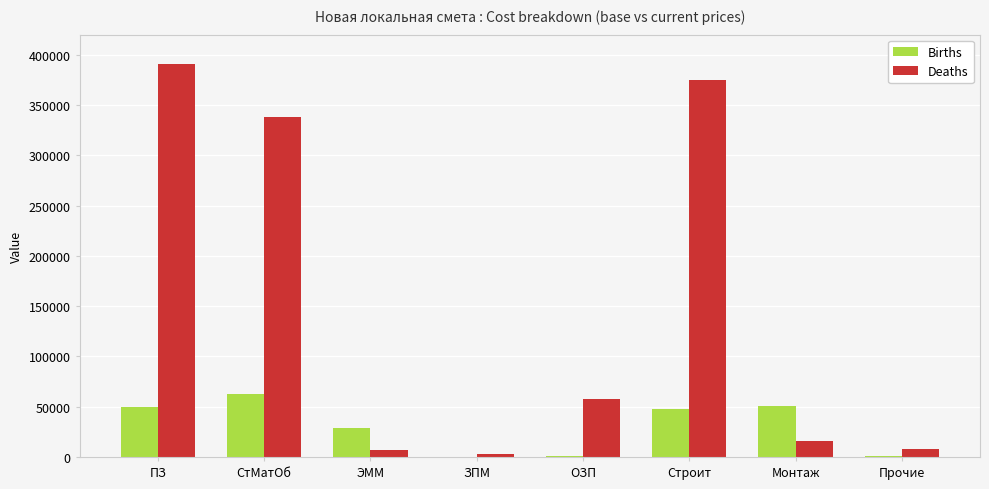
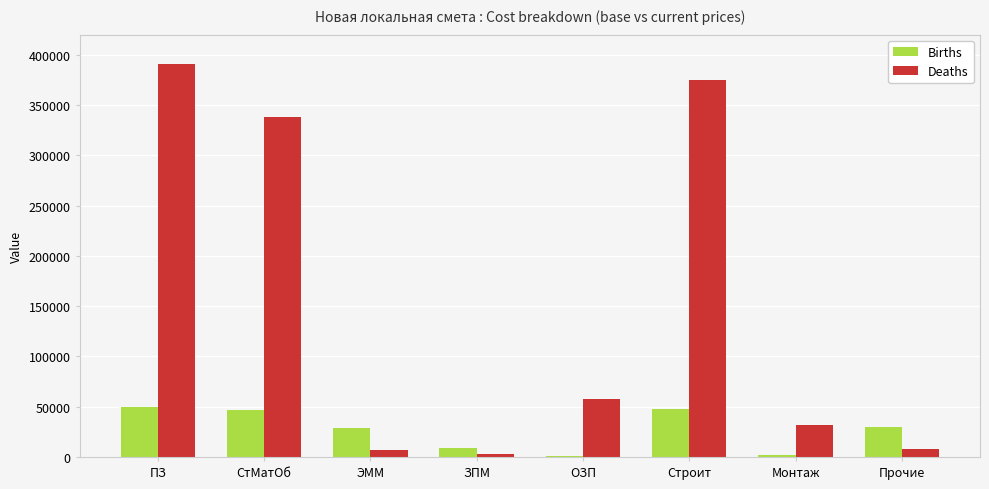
  {
    "Births": {
      "ПЗ": 49000,
-     "СтМатОб": 63000,
+     "СтМатОб": 46000,
      "ЭММ": 29000,
-     "ЗПМ": 0,
+     "ЗПМ": 9000,
      "Строит": 48000,
-     "Монтаж": 51000,
-     "Прочие": 1000
+     "Монтаж": 2000,
+     "Прочие": 29000
    },
    "Deaths": {
      "ПЗ": 391000,
      "СтМатОб": 338000,
      "ЭММ": 7000,
      "ЗПМ": 3000,
      "ОЗП": 58000,
      "Строит": 375000,
-     "Монтаж": 16000,
+     "Монтаж": 32000,
      "Прочие": 8000
    }
  }
